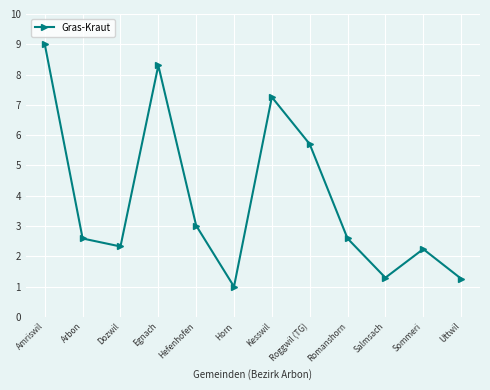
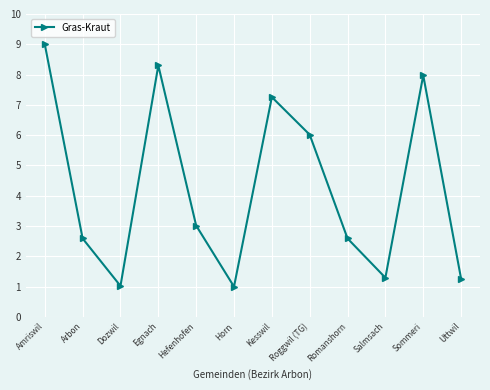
  {
    "Amriswil": 9.0,
    "Arbon": 2.6,
-   "Dozwil": 2.3,
+   "Dozwil": 1.0,
    "Egnach": 8.3,
    "Hefenhofen": 3.0,
    "Horn": 1.0,
    "Kesswil": 7.3,
-   "Roggwil (TG)": 5.7,
+   "Roggwil (TG)": 6.0,
    "Romanshorn": 2.6,
    "Salmsach": 1.3,
-   "Sommeri": 2.2,
+   "Sommeri": 8.0,
    "Uttwil": 1.3
  }
